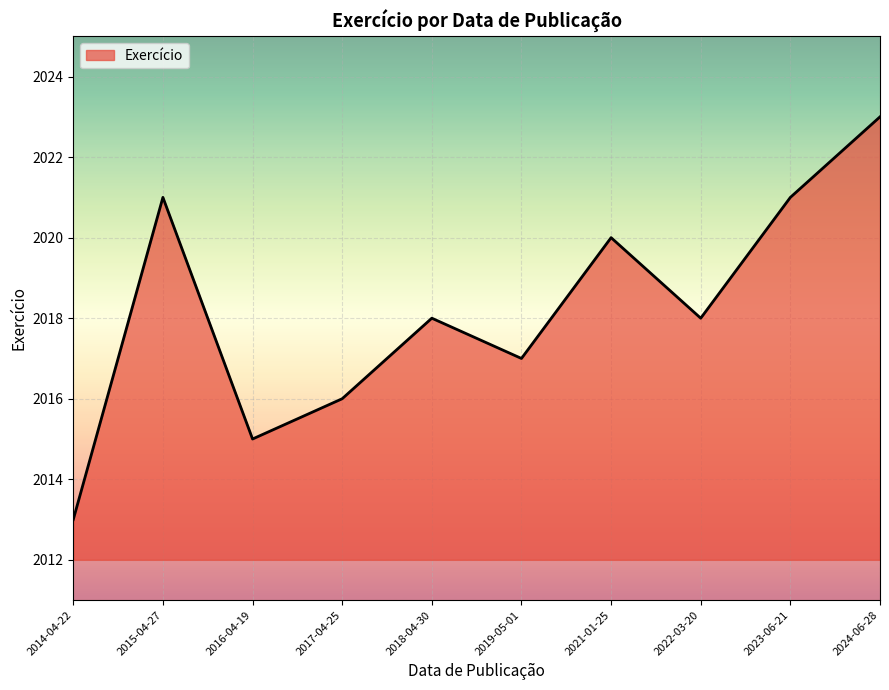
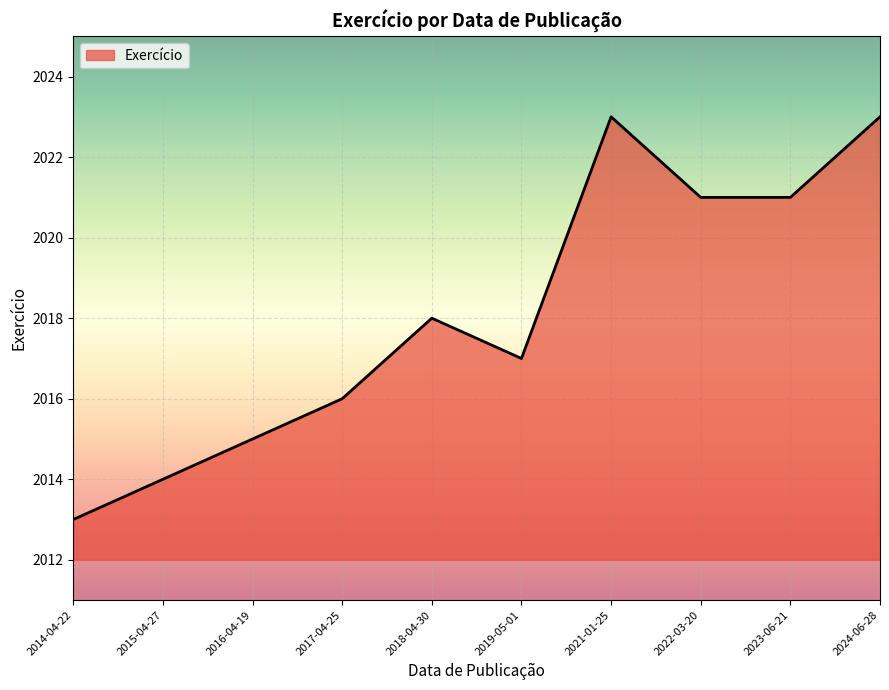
  {
    "2014-04-22": 2013,
-   "2015-04-27": 2021,
+   "2015-04-27": 2014,
    "2016-04-19": 2015,
    "2017-04-25": 2016,
    "2018-04-30": 2018,
    "2019-05-01": 2017,
-   "2021-01-25": 2020,
-   "2022-03-20": 2018,
+   "2021-01-25": 2023,
+   "2022-03-20": 2021,
    "2023-06-21": 2021,
    "2024-06-28": 2023
  }
